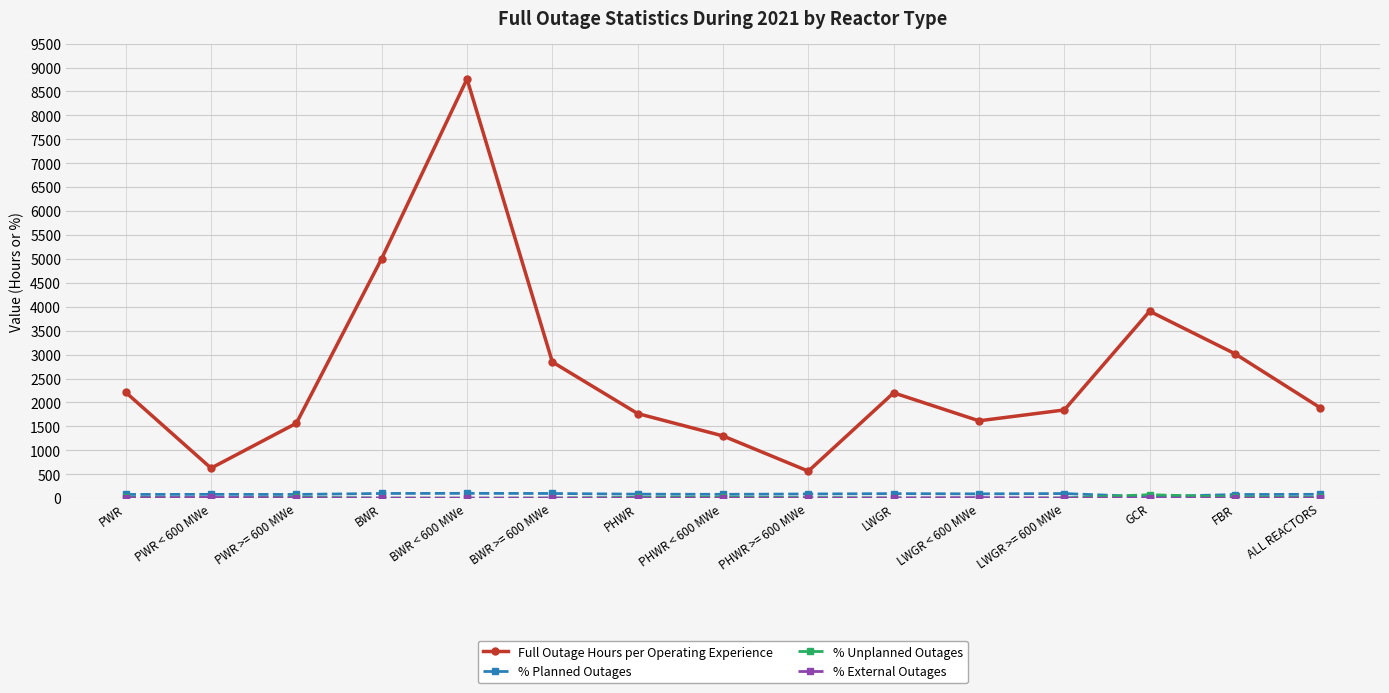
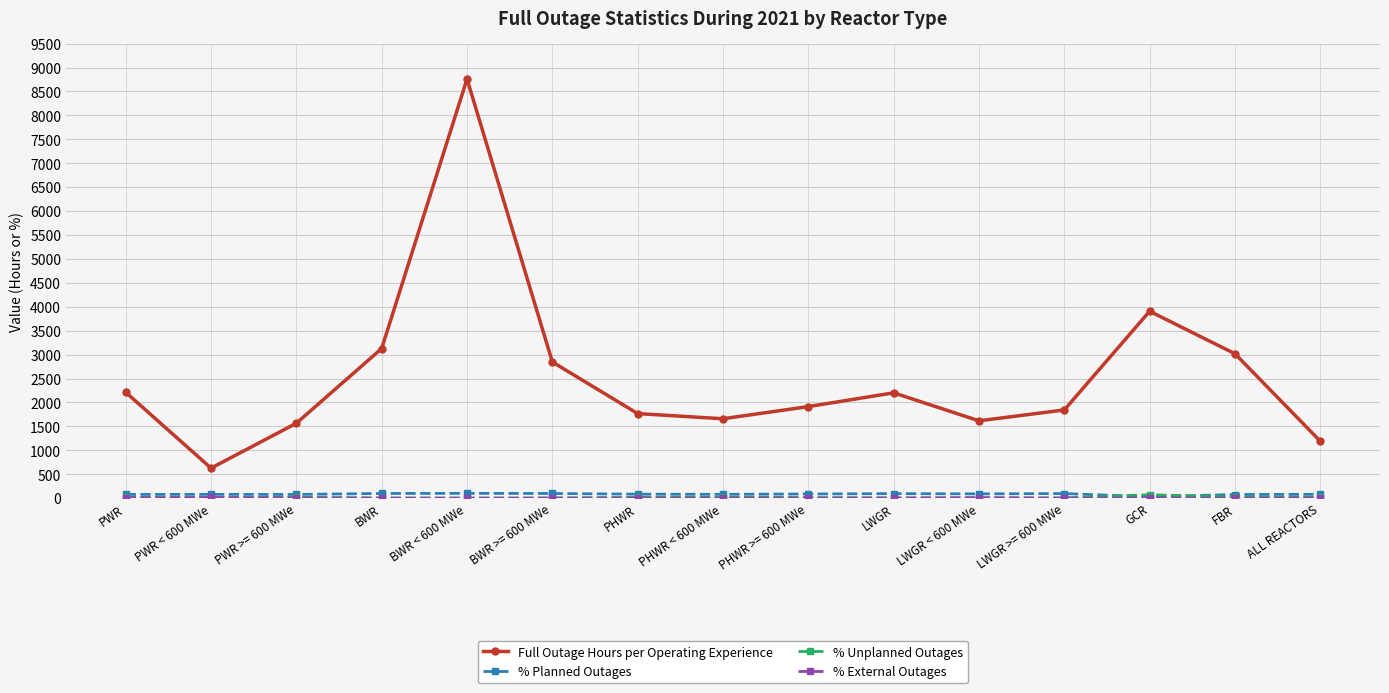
  {
    "Full Outage Hours per Operating Experience": {
      "PWR": 2200,
      "PWR < 600 MWe": 600,
      "PWR >= 600 MWe": 1600,
-     "BWR": 5000,
+     "BWR": 3100,
      "BWR < 600 MWe": 8800,
      "BWR >= 600 MWe": 2800,
      "PHWR": 1800,
-     "PHWR < 600 MWe": 1300,
-     "PHWR >= 600 MWe": 600,
+     "PHWR < 600 MWe": 1700,
+     "PHWR >= 600 MWe": 1900,
      "LWGR": 2200,
      "LWGR < 600 MWe": 1600,
      "LWGR >= 600 MWe": 1800,
      "GCR": 3900,
      "FBR": 3000,
-     "ALL REACTORS": 1900
+     "ALL REACTORS": 1200
    },
    "% Planned Outages": {
      "PWR": 100,
      "PWR < 600 MWe": 100,
      "PWR >= 600 MWe": 100,
      "BWR": 100,
      "BWR < 600 MWe": 100,
      "BWR >= 600 MWe": 100,
      "PHWR": 100,
      "PHWR < 600 MWe": 100,
      "PHWR >= 600 MWe": 100,
      "LWGR": 100,
      "LWGR < 600 MWe": 100,
      "LWGR >= 600 MWe": 100,
      "ALL REACTORS": 100
    }
  }
